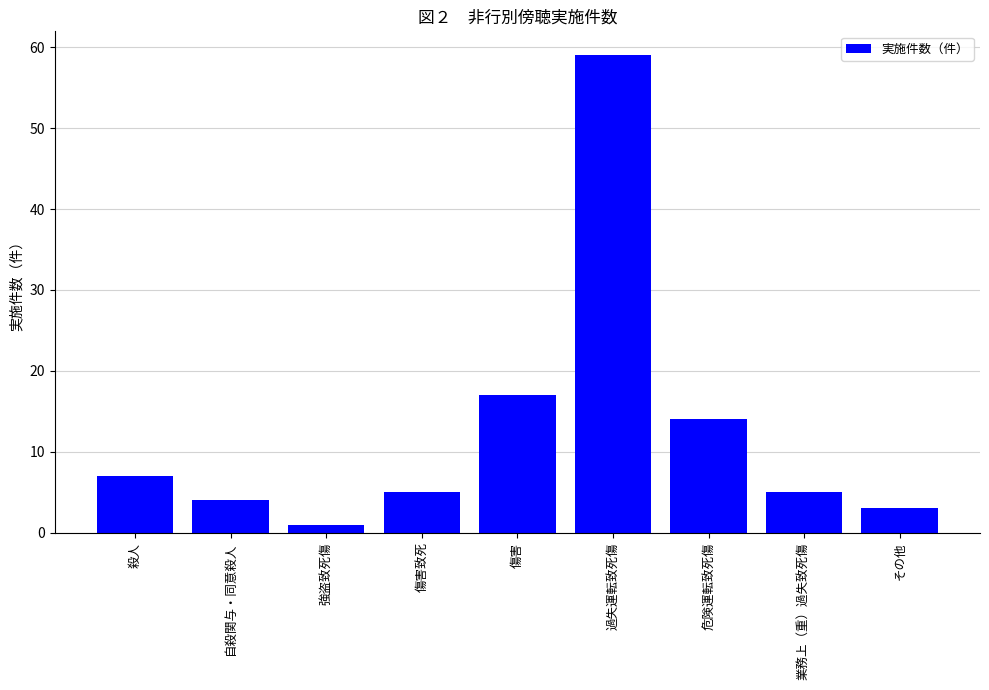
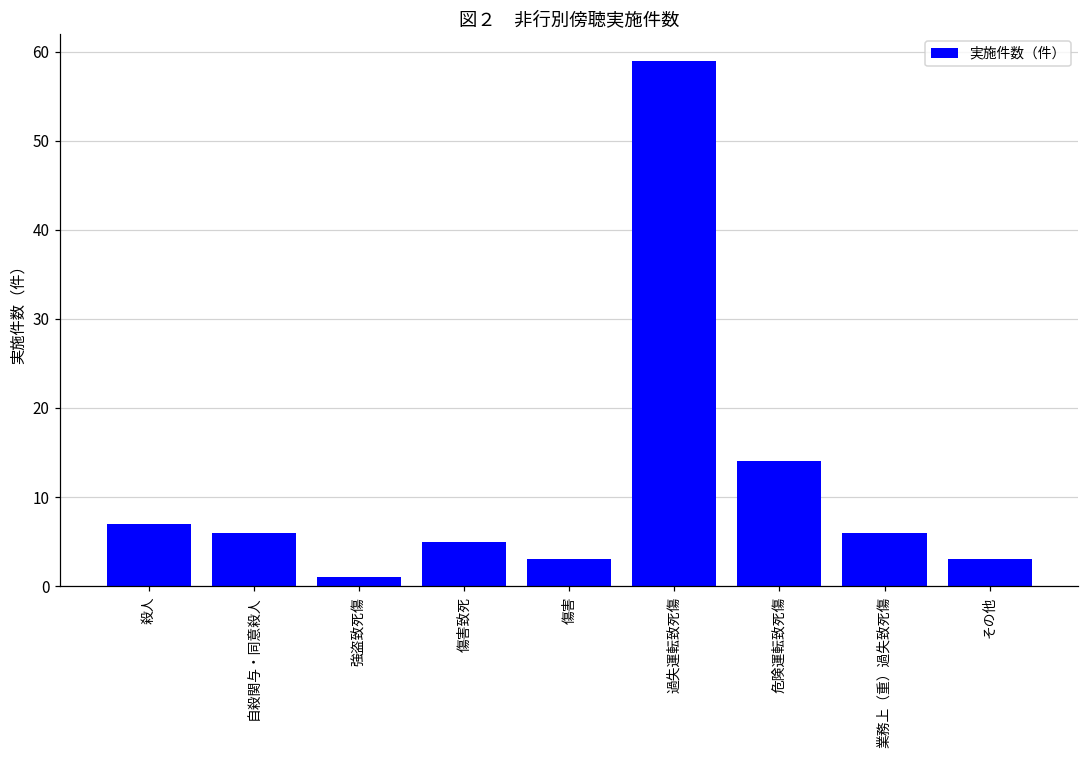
  {
    "殺人": 7,
-   "自殺関与・同意殺人": 4,
+   "自殺関与・同意殺人": 6,
    "強盗致死傷": 1,
    "傷害致死": 5,
-   "傷害": 17,
+   "傷害": 3,
    "過失運転致死傷": 59,
    "危険運転致死傷": 14,
-   "業務上（重）過失致死傷": 5,
+   "業務上（重）過失致死傷": 6,
    "その他": 3
  }
